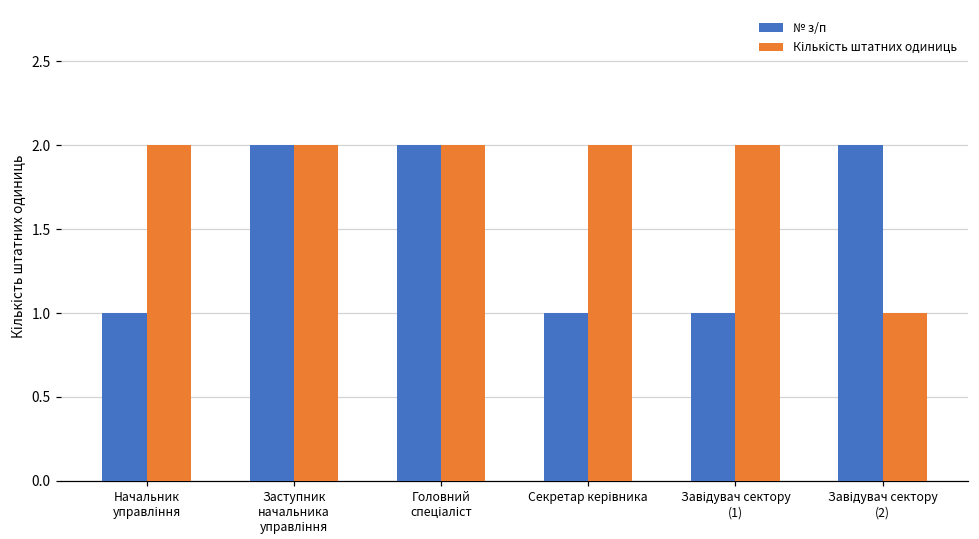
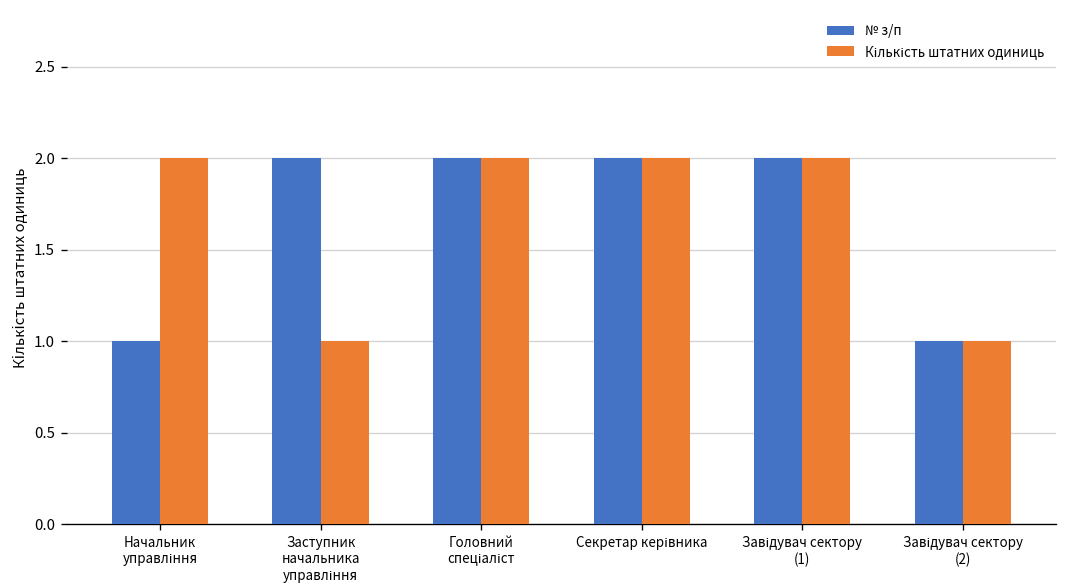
  {
    "№ з/п": {
      "Начальник управління": 1,
      "Заступник начальника управління": 2,
      "Головний спеціаліст": 2,
-     "Секретар керівника": 1,
-     "Завідувач сектору (1)": 1,
-     "Завідувач сектору (2)": 2
+     "Секретар керівника": 2,
+     "Завідувач сектору (1)": 2,
+     "Завідувач сектору (2)": 1
    },
    "Кількість штатних одиниць": {
      "Начальник управління": 2,
-     "Заступник начальника управління": 2,
+     "Заступник начальника управління": 1,
      "Головний спеціаліст": 2,
      "Секретар керівника": 2,
      "Завідувач сектору (1)": 2,
      "Завідувач сектору (2)": 1
    }
  }
